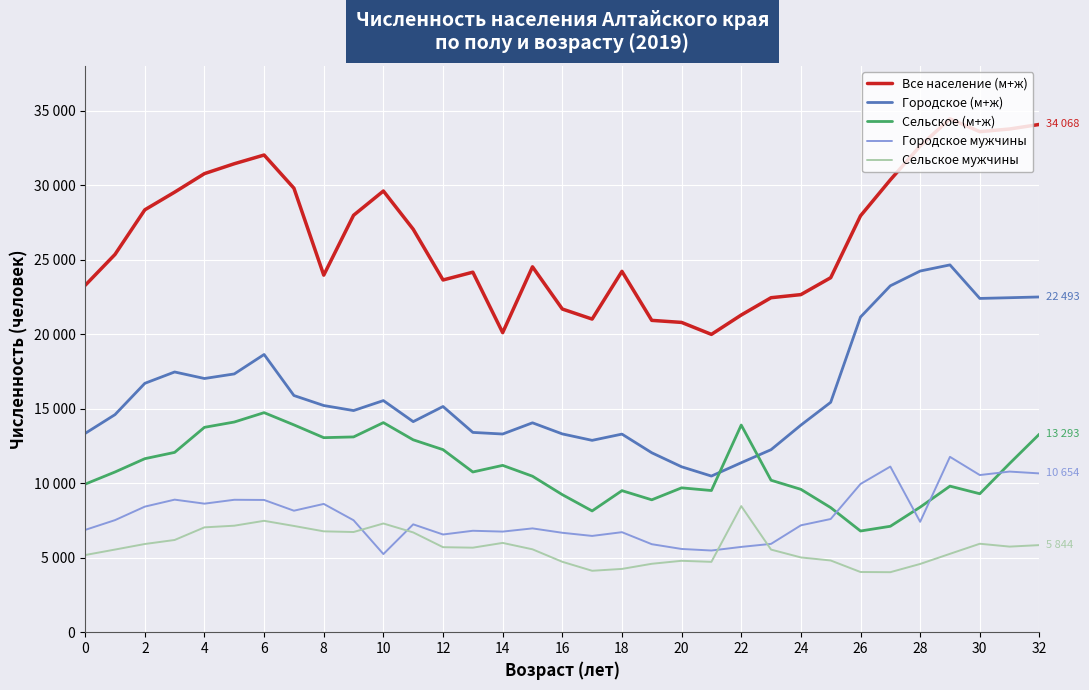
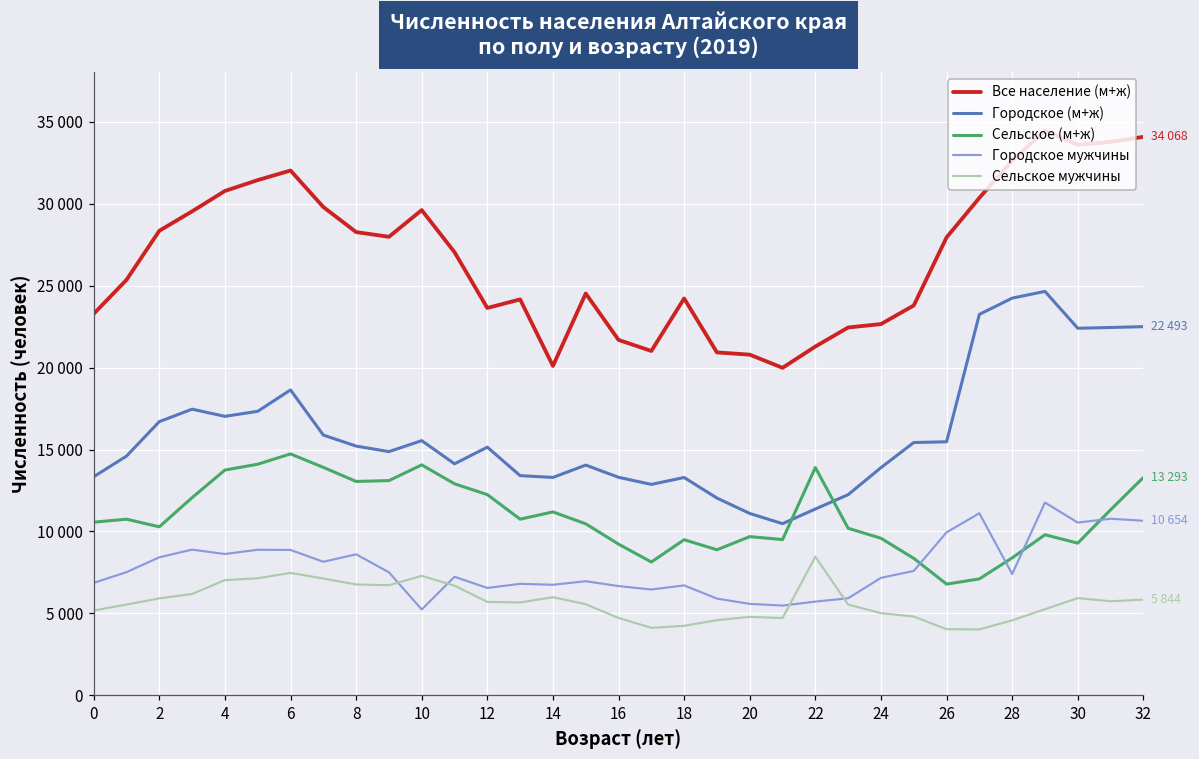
  {
    "Все население (м+ж)": {
      "0": 23300,
      "2": 28300,
      "4": 30800,
      "6": 32000,
-     "8": 24000,
+     "8": 28300,
      "10": 29600,
      "12": 23600,
      "14": 20100,
      "16": 21700,
      "18": 24200,
      "20": 20800,
      "22": 21300,
      "24": 22700,
      "26": 27900
    },
    "Городское (м+ж)": {
      "0": 13300,
      "2": 16700,
      "4": 17000,
      "6": 18600,
      "8": 15200,
      "10": 15500,
      "12": 15100,
      "14": 13300,
      "16": 13300,
      "18": 13300,
      "20": 11100,
      "22": 11400,
      "24": 13900,
-     "26": 21100,
+     "26": 15500,
      "28": 24200,
      "30": 22400
    },
    "Сельское (м+ж)": {
-     "0": 9900,
-     "2": 11600,
+     "0": 10600,
+     "2": 10300,
      "4": 13700,
      "6": 14700,
      "8": 13100,
      "10": 14100,
      "12": 12200,
      "14": 11200,
      "16": 9200,
      "18": 9500,
      "20": 9700,
      "22": 13900,
      "24": 9600,
      "26": 6800,
      "28": 8400,
      "30": 9300
    },
    "Городское мужчины": {
      "0": 6900,
      "2": 8400,
      "4": 8600,
      "6": 8900,
      "8": 8600,
      "10": 5200,
      "12": 6600,
      "14": 6800,
      "16": 6700,
      "18": 6700,
      "20": 5600,
      "22": 5700,
      "24": 7200,
      "26": 9900,
      "28": 7400,
      "30": 10500
    },
    "Сельское мужчины": {
      "0": 5200,
      "2": 5900,
      "4": 7000,
      "6": 7500,
      "8": 6800,
      "10": 7300,
      "12": 5700,
      "14": 6000,
      "16": 4700,
      "18": 4200,
      "20": 4800,
      "22": 8500,
      "24": 5000,
      "26": 4000,
      "28": 4600,
      "30": 5900
    }
  }
